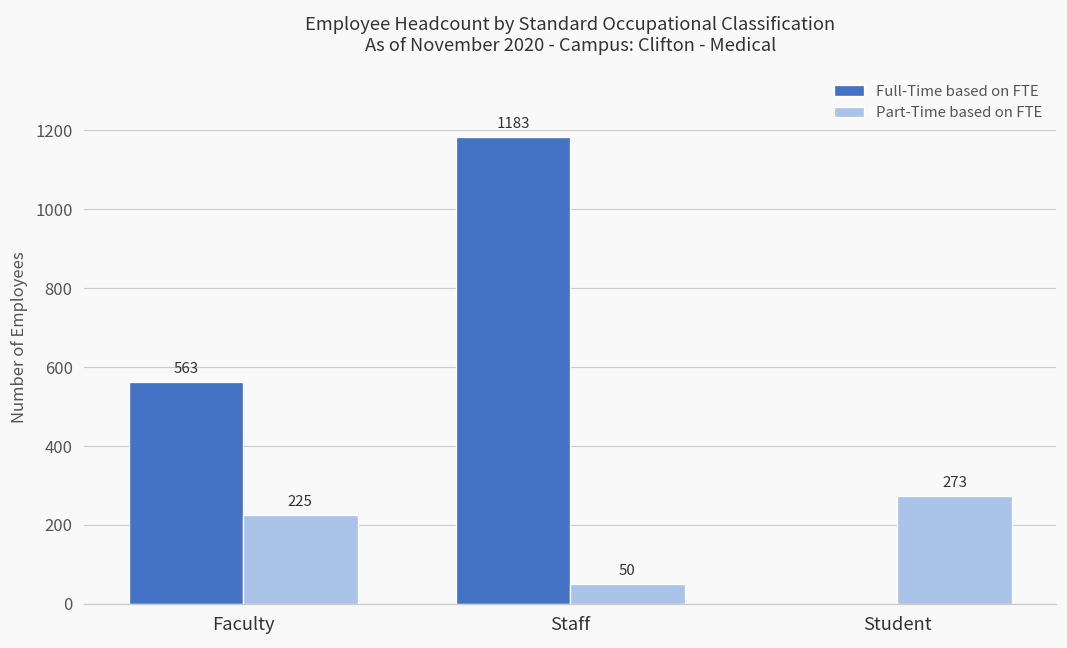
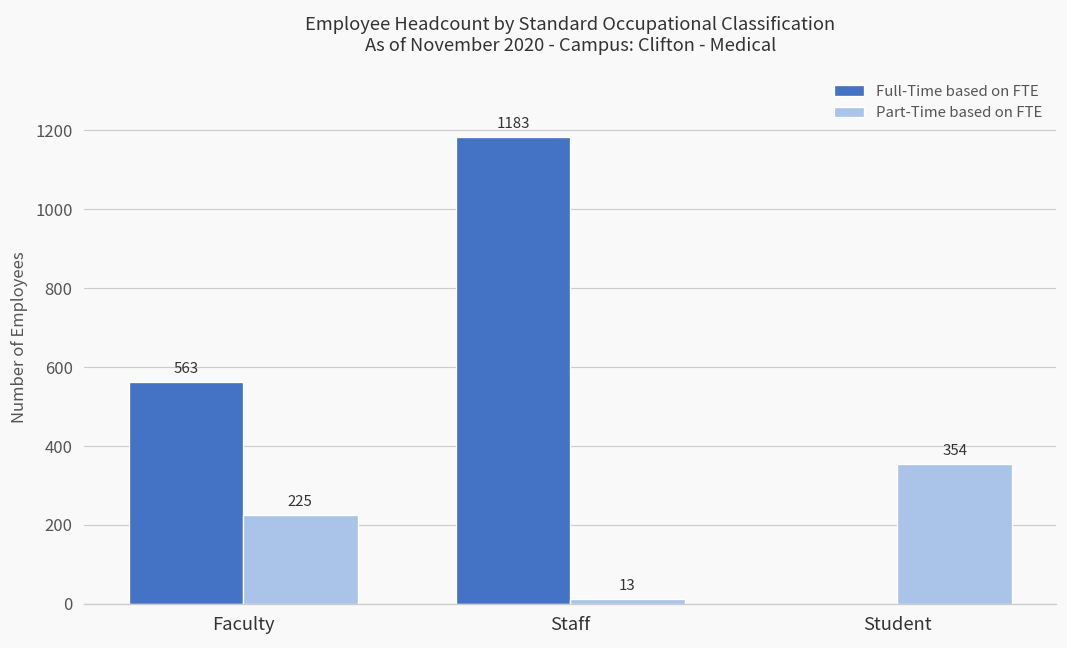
  {
    "Full-Time based on FTE": {
      "Faculty": 563,
      "Staff": 1183
    },
    "Part-Time based on FTE": {
      "Faculty": 225,
-     "Staff": 50,
-     "Student": 273
+     "Staff": 13,
+     "Student": 354
    }
  }
